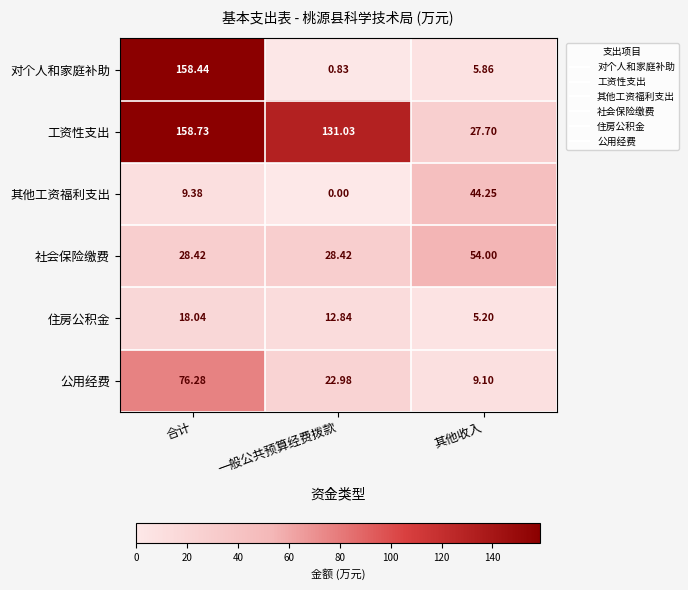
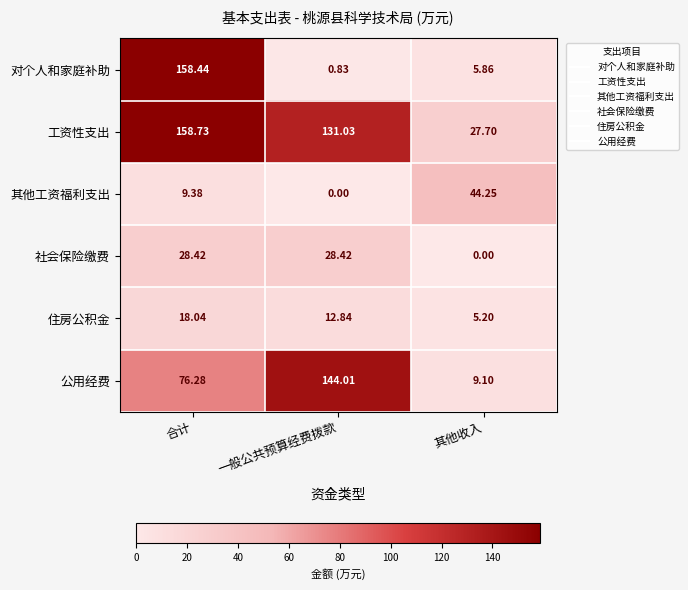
  {
    "对个人和家庭补助": {
      "合计": 158.44,
      "一般公共预算经费拨款": 0.83,
      "其他收入": 5.86
    },
    "工资性支出": {
      "合计": 158.73,
      "一般公共预算经费拨款": 131.03,
      "其他收入": 27.70
    },
    "其他工资福利支出": {
      "合计": 9.38,
      "一般公共预算经费拨款": 0.00,
      "其他收入": 44.25
    },
    "社会保险缴费": {
      "合计": 28.42,
      "一般公共预算经费拨款": 28.42,
-     "其他收入": 54.00
+     "其他收入": 0.00
    },
    "住房公积金": {
      "合计": 18.04,
      "一般公共预算经费拨款": 12.84,
      "其他收入": 5.20
    },
    "公用经费": {
      "合计": 76.28,
-     "一般公共预算经费拨款": 22.98,
+     "一般公共预算经费拨款": 144.01,
      "其他收入": 9.10
    }
  }
